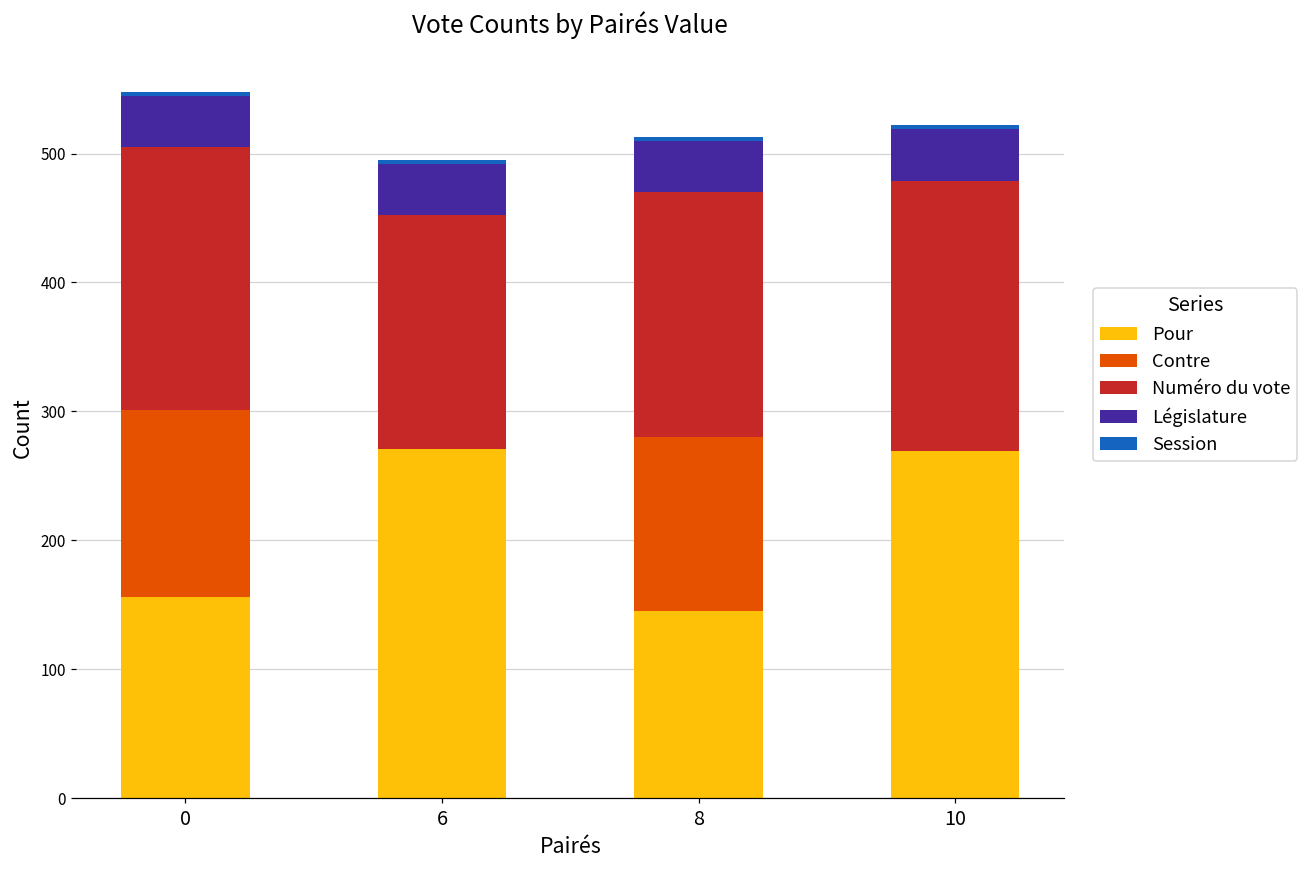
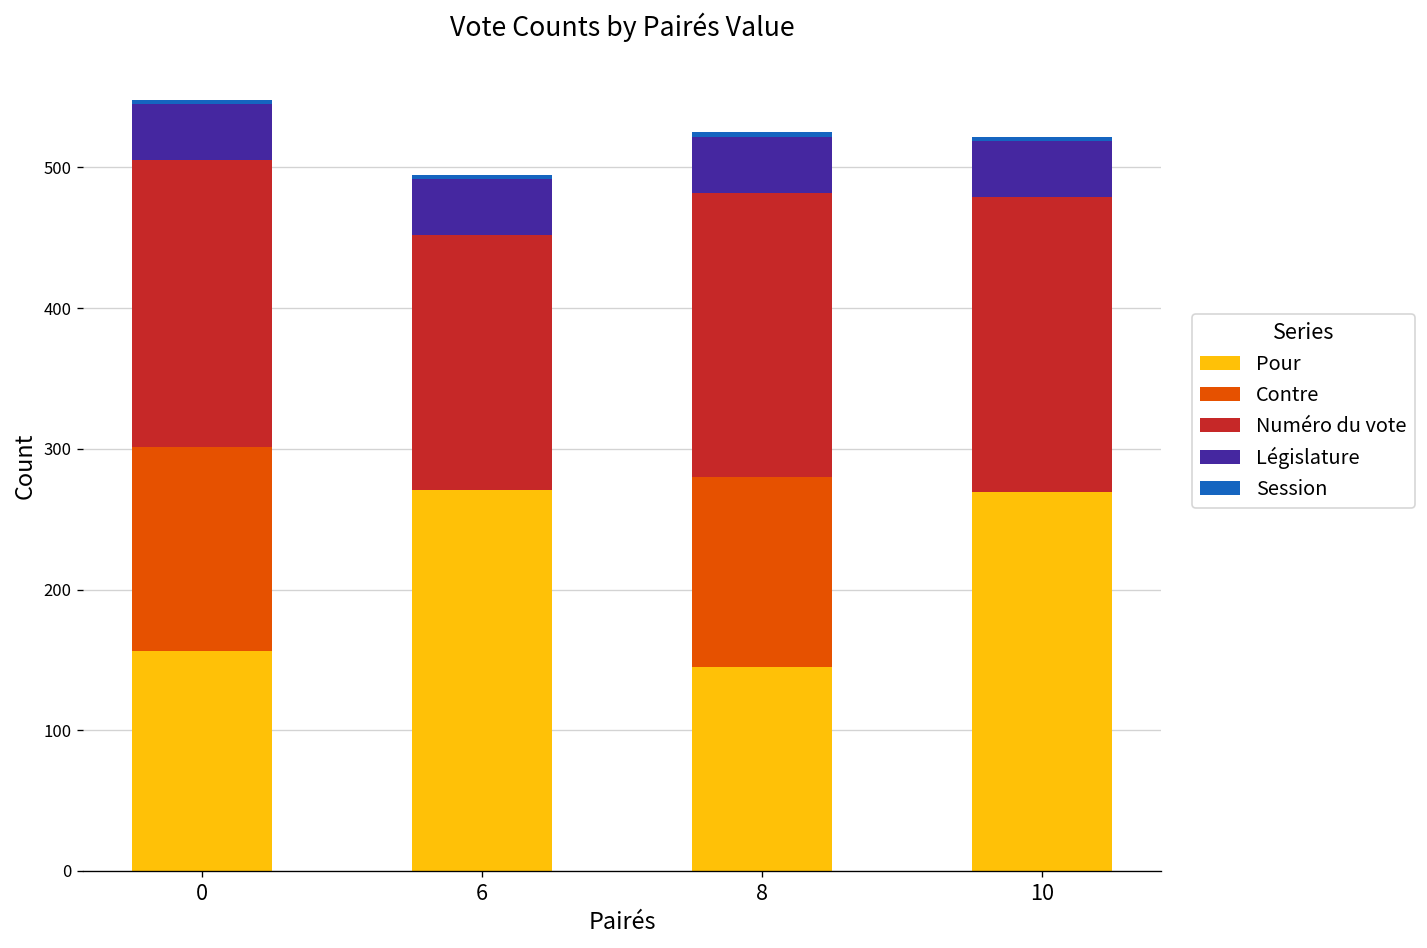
  {
    "Pour": {
      "0": 156,
      "6": 271,
      "8": 145,
      "10": 269
    },
    "Contre": {
      "0": 145,
      "6": 0,
      "8": 135,
      "10": 0
    },
    "Numéro du vote": {
      "0": 204,
      "6": 181,
-     "8": 190,
+     "8": 202,
      "10": 210
    },
    "Législature": {
      "0": 40,
      "6": 40,
      "8": 40,
      "10": 40
    },
    "Session": {
      "0": 3,
      "6": 3,
      "8": 3,
      "10": 3
    }
  }
